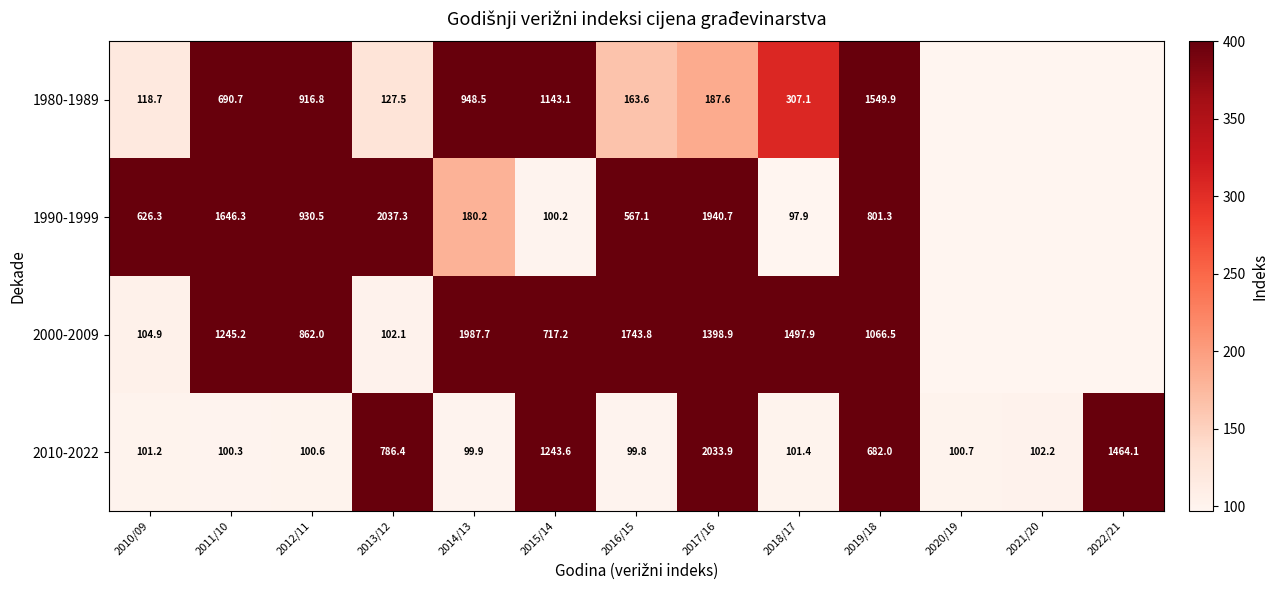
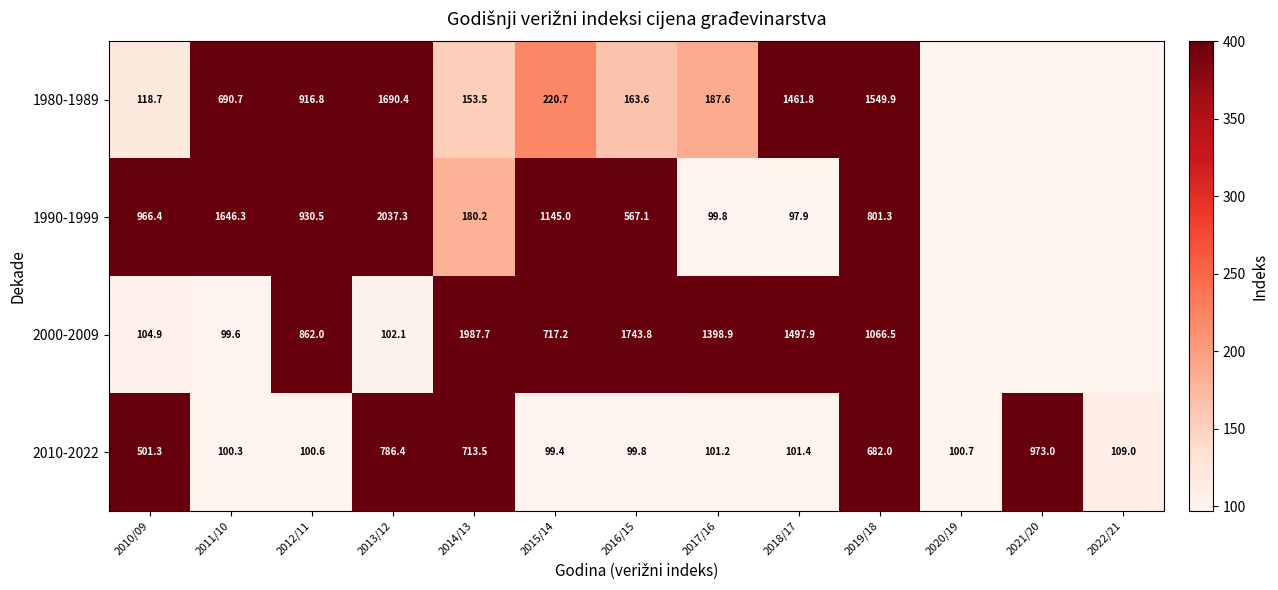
  {
    "1980-1989": {
      "2010/09": 118.7,
      "2011/10": 690.7,
      "2012/11": 916.8,
-     "2013/12": 127.5,
-     "2014/13": 948.5,
-     "2015/14": 1143.1,
+     "2013/12": 1690.4,
+     "2014/13": 153.5,
+     "2015/14": 220.7,
      "2016/15": 163.6,
      "2017/16": 187.6,
-     "2018/17": 307.1,
+     "2018/17": 1461.8,
      "2019/18": 1549.9
    },
    "1990-1999": {
-     "2010/09": 626.3,
+     "2010/09": 966.4,
      "2011/10": 1646.3,
      "2012/11": 930.5,
      "2013/12": 2037.3,
      "2014/13": 180.2,
-     "2015/14": 100.2,
+     "2015/14": 1145.0,
      "2016/15": 567.1,
-     "2017/16": 1940.7,
+     "2017/16": 99.8,
      "2018/17": 97.9,
      "2019/18": 801.3
    },
    "2000-2009": {
      "2010/09": 104.9,
-     "2011/10": 1245.2,
+     "2011/10": 99.6,
      "2012/11": 862.0,
      "2013/12": 102.1,
      "2014/13": 1987.7,
      "2015/14": 717.2,
      "2016/15": 1743.8,
      "2017/16": 1398.9,
      "2018/17": 1497.9,
      "2019/18": 1066.5
    },
    "2010-2022": {
-     "2010/09": 101.2,
+     "2010/09": 501.3,
      "2011/10": 100.3,
      "2012/11": 100.6,
      "2013/12": 786.4,
-     "2014/13": 99.9,
-     "2015/14": 1243.6,
+     "2014/13": 713.5,
+     "2015/14": 99.4,
      "2016/15": 99.8,
-     "2017/16": 2033.9,
+     "2017/16": 101.2,
      "2018/17": 101.4,
      "2019/18": 682.0,
      "2020/19": 100.7,
-     "2021/20": 102.2,
-     "2022/21": 1464.1
+     "2021/20": 973.0,
+     "2022/21": 109.0
    }
  }
